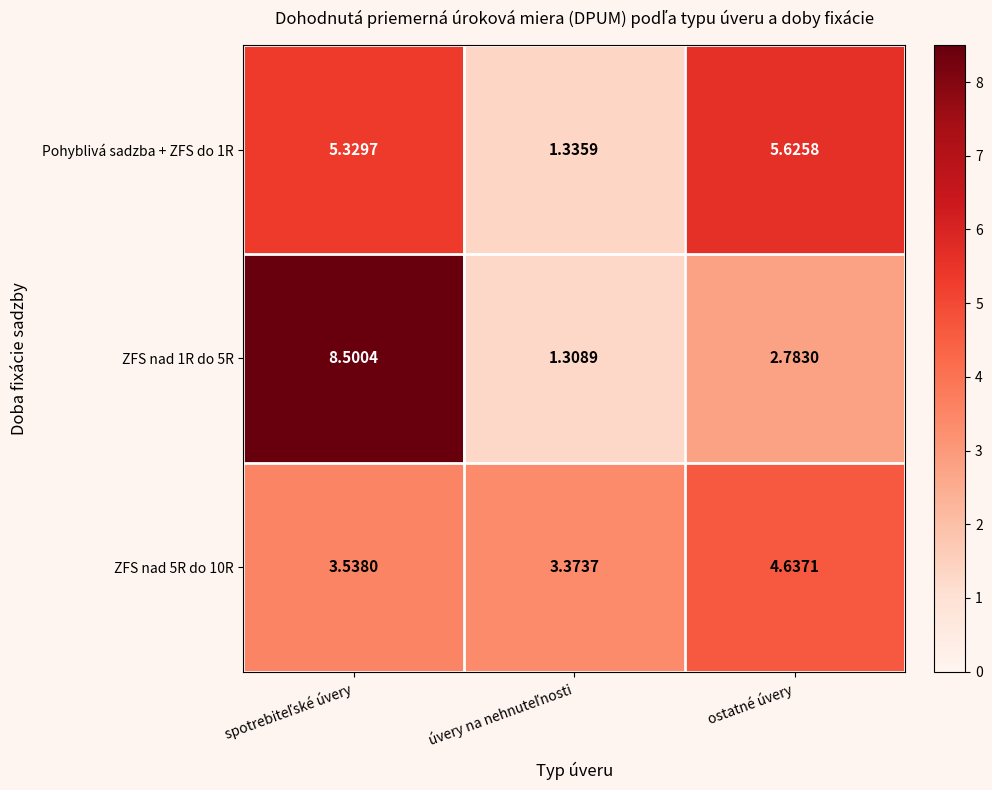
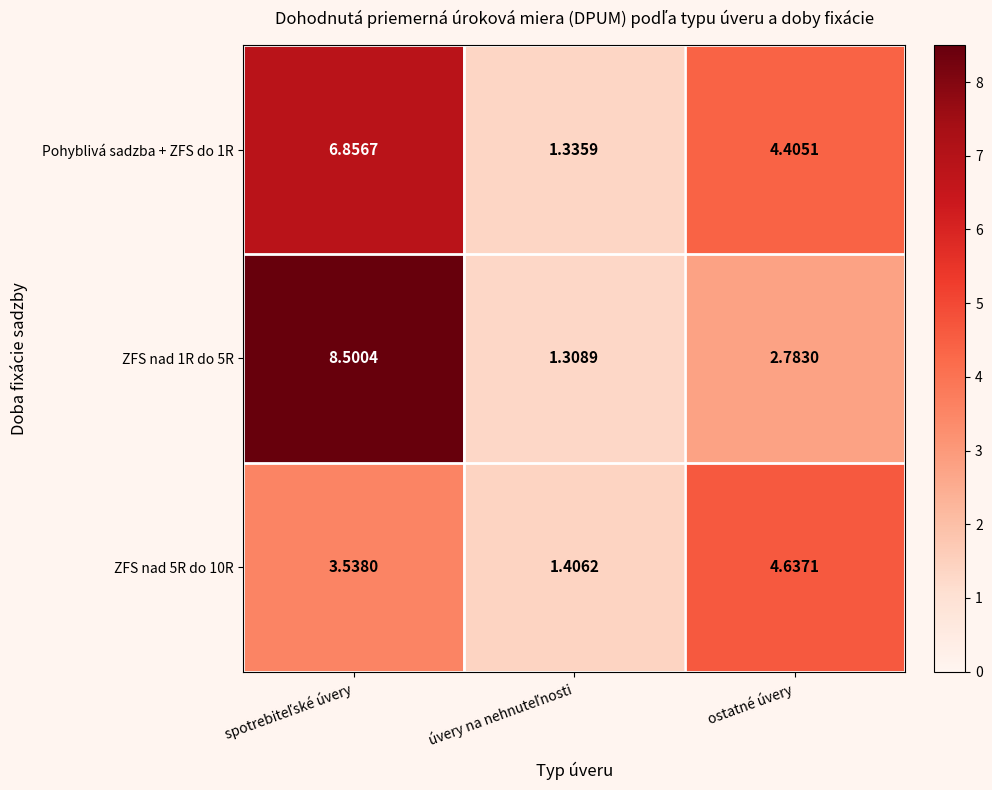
  {
    "Pohyblivá sadzba + ZFS do 1R": {
-     "spotrebiteľské úvery": 5.3297,
+     "spotrebiteľské úvery": 6.8567,
      "úvery na nehnuteľnosti": 1.3359,
-     "ostatné úvery": 5.6258
+     "ostatné úvery": 4.4051
    },
    "ZFS nad 1R do 5R": {
      "spotrebiteľské úvery": 8.5004,
      "úvery na nehnuteľnosti": 1.3089,
      "ostatné úvery": 2.7830
    },
    "ZFS nad 5R do 10R": {
      "spotrebiteľské úvery": 3.5380,
-     "úvery na nehnuteľnosti": 3.3737,
+     "úvery na nehnuteľnosti": 1.4062,
      "ostatné úvery": 4.6371
    }
  }
